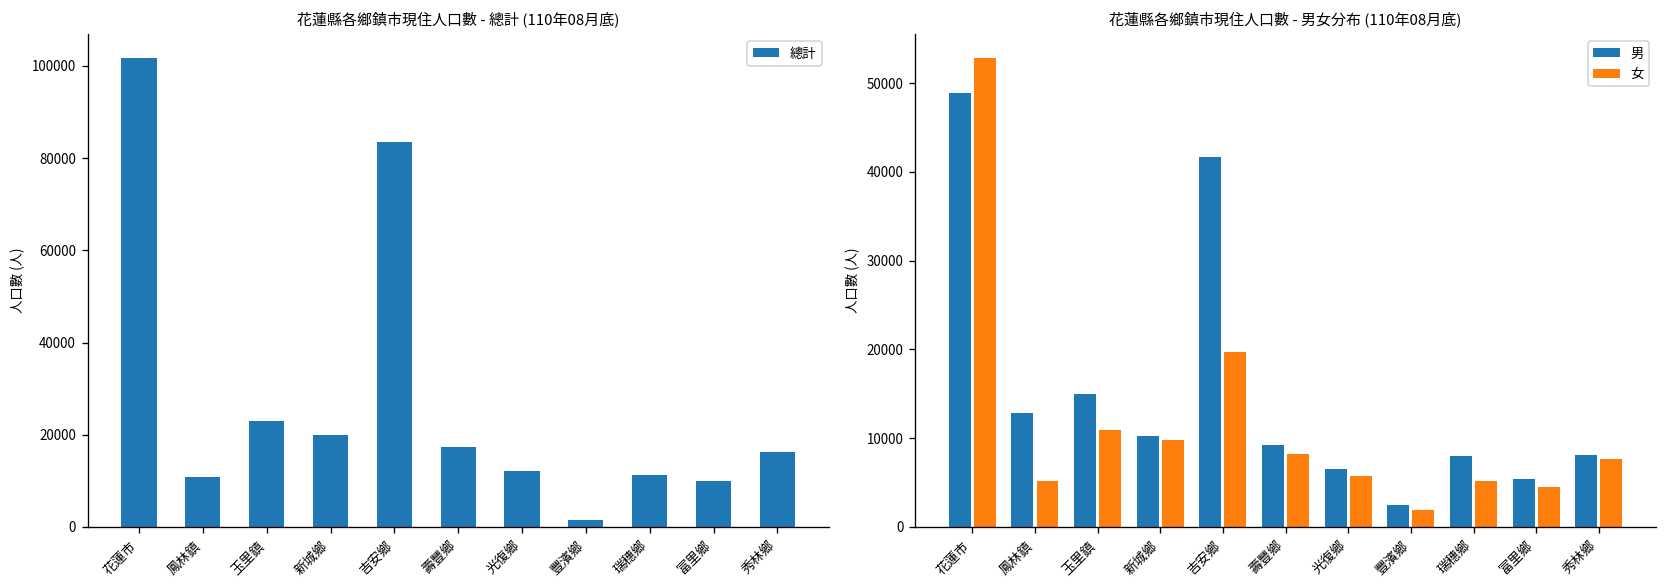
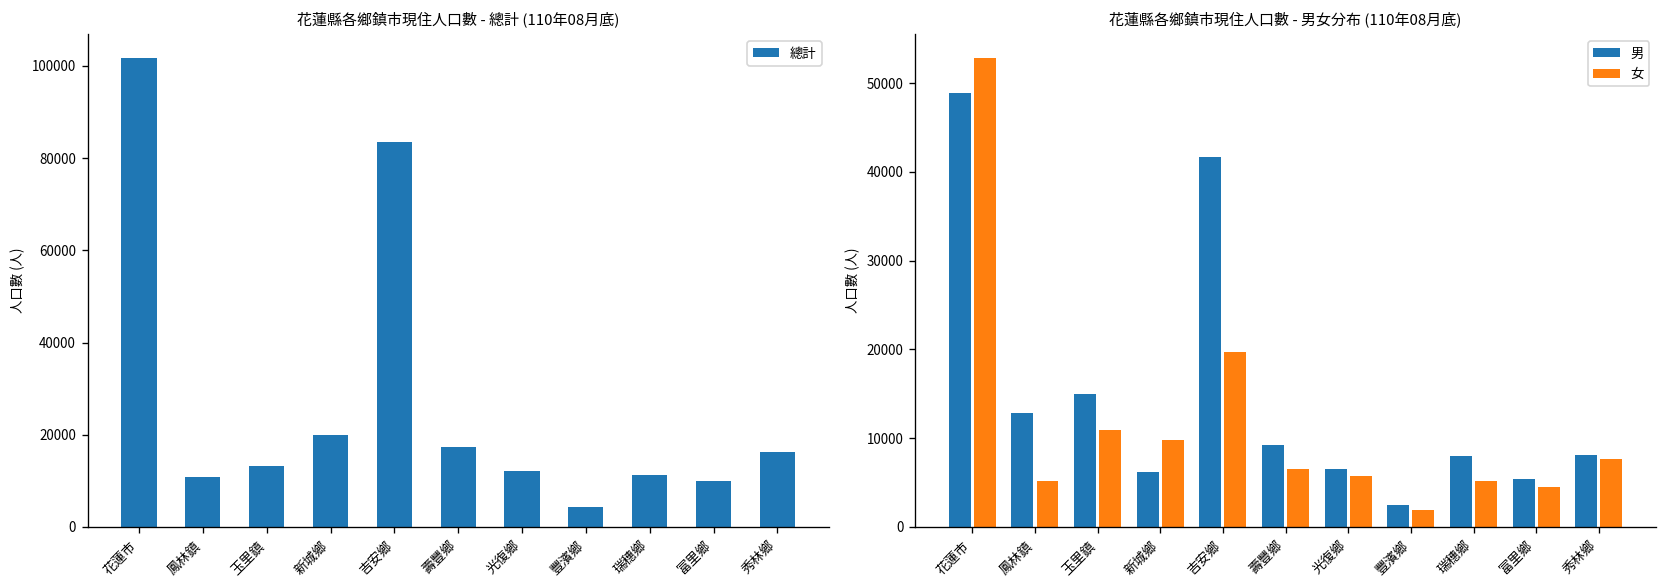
  {
    "花蓮縣各鄉鎮市現住人口數 - 總計 (110年08月底)": {
      "花蓮市": 102000,
      "鳳林鎮": 11000,
-     "玉里鎮": 23000,
+     "玉里鎮": 13000,
      "新城鄉": 20000,
      "吉安鄉": 83000,
      "壽豐鄉": 17000,
      "光復鄉": 12000,
-     "豐濱鄉": 1000,
+     "豐濱鄉": 4000,
      "瑞穗鄉": 11000,
      "富里鄉": 10000,
      "秀林鄉": 16000
    },
    "花蓮縣各鄉鎮市現住人口數 - 男女分布 (110年08月底)": {
      "男": {
        "花蓮市": 49000,
        "鳳林鎮": 13000,
        "玉里鎮": 15000,
-       "新城鄉": 10000,
+       "新城鄉": 6000,
        "吉安鄉": 42000,
        "壽豐鄉": 9000,
        "光復鄉": 7000,
        "豐濱鄉": 2000,
        "瑞穗鄉": 8000,
        "富里鄉": 5000,
        "秀林鄉": 8000
      },
      "女": {
        "花蓮市": 53000,
        "鳳林鎮": 5000,
        "玉里鎮": 11000,
        "新城鄉": 10000,
        "吉安鄉": 20000,
-       "壽豐鄉": 8000,
+       "壽豐鄉": 7000,
        "光復鄉": 6000,
        "豐濱鄉": 2000,
        "瑞穗鄉": 5000,
        "富里鄉": 5000,
        "秀林鄉": 8000
      }
    }
  }
